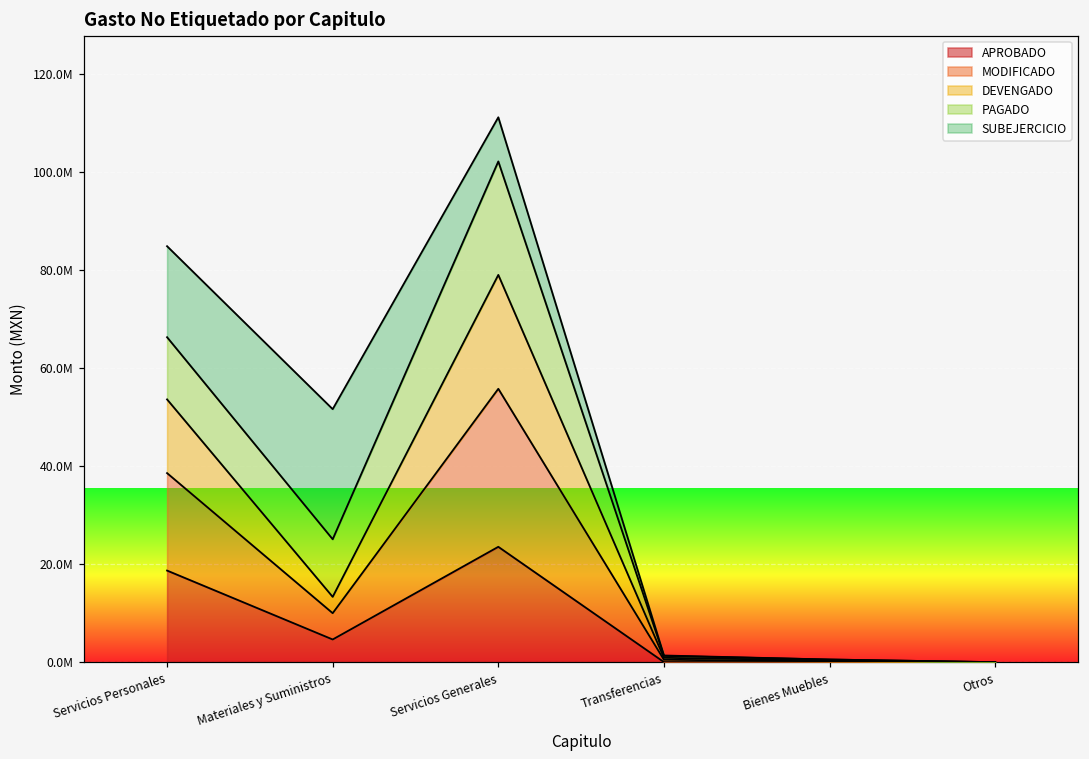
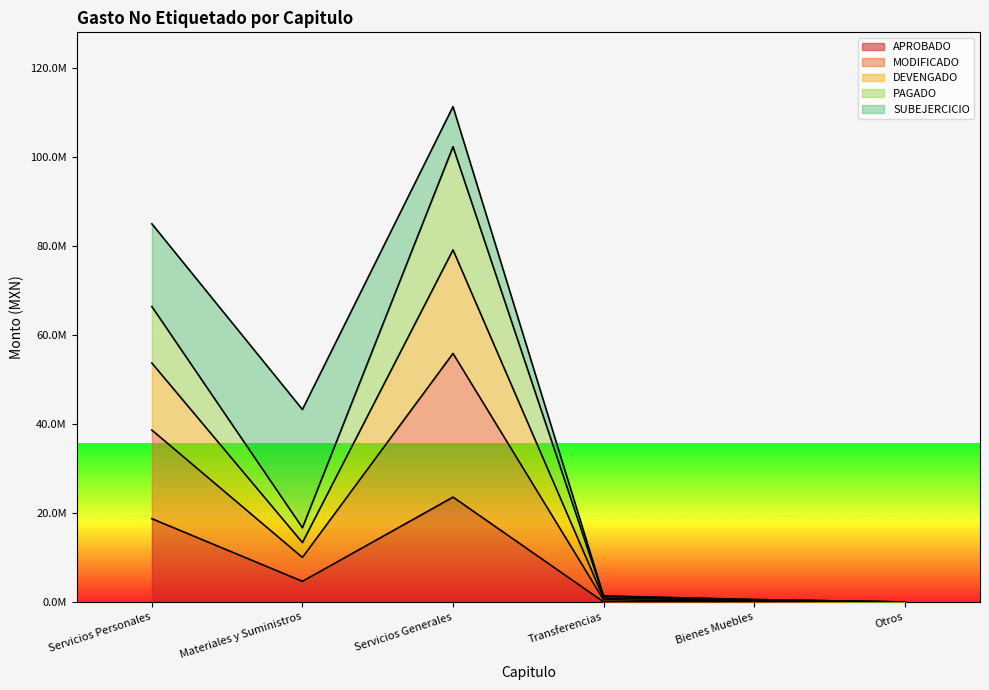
  {
    "PAGADO": {
      "Servicios Personales": 13000000,
-     "Materiales y Suministros": 12000000,
+     "Materiales y Suministros": 3000000,
      "Servicios Generales": 23000000
    },
    "SUBEJERCICIO": {
      "Servicios Personales": 19000000,
      "Materiales y Suministros": 27000000,
      "Servicios Generales": 9000000
    }
  }
